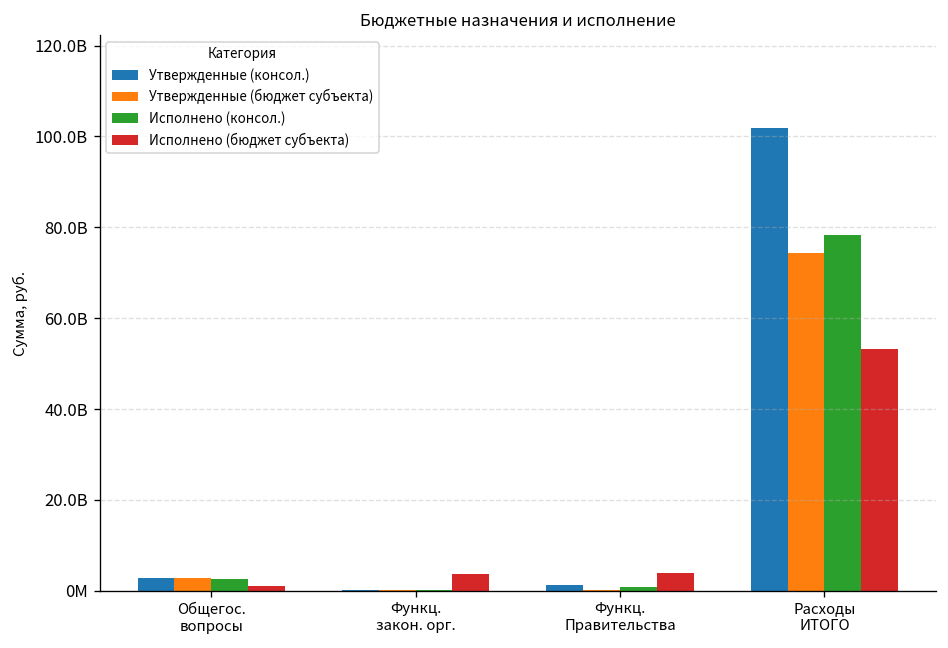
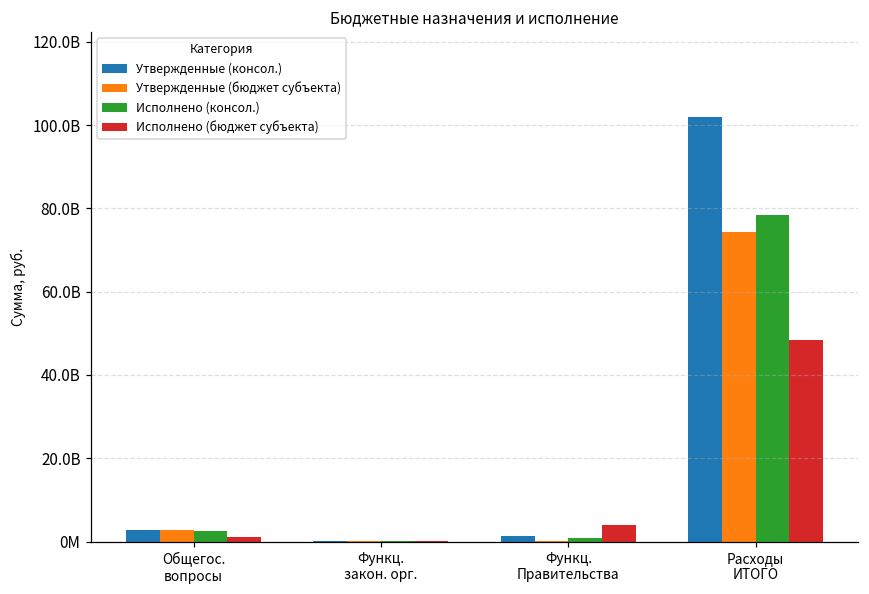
  {
    "Утвержденные (консол.)": {
      "Общегос. вопросы": 3000000000,
      "Функц. Правительства": 1000000000,
      "Расходы ИТОГО": 102000000000
    },
    "Утвержденные (бюджет субъекта)": {
      "Общегос. вопросы": 3000000000,
      "Расходы ИТОГО": 74000000000
    },
    "Исполнено (консол.)": {
      "Общегос. вопросы": 3000000000,
      "Функц. Правительства": 1000000000,
      "Расходы ИТОГО": 78000000000
    },
    "Исполнено (бюджет субъекта)": {
      "Общегос. вопросы": 1000000000,
-     "Функц. закон. орг.": 4000000000,
+     "Функц. закон. орг.": 0,
      "Функц. Правительства": 4000000000,
-     "Расходы ИТОГО": 53000000000
+     "Расходы ИТОГО": 48000000000
    }
  }
